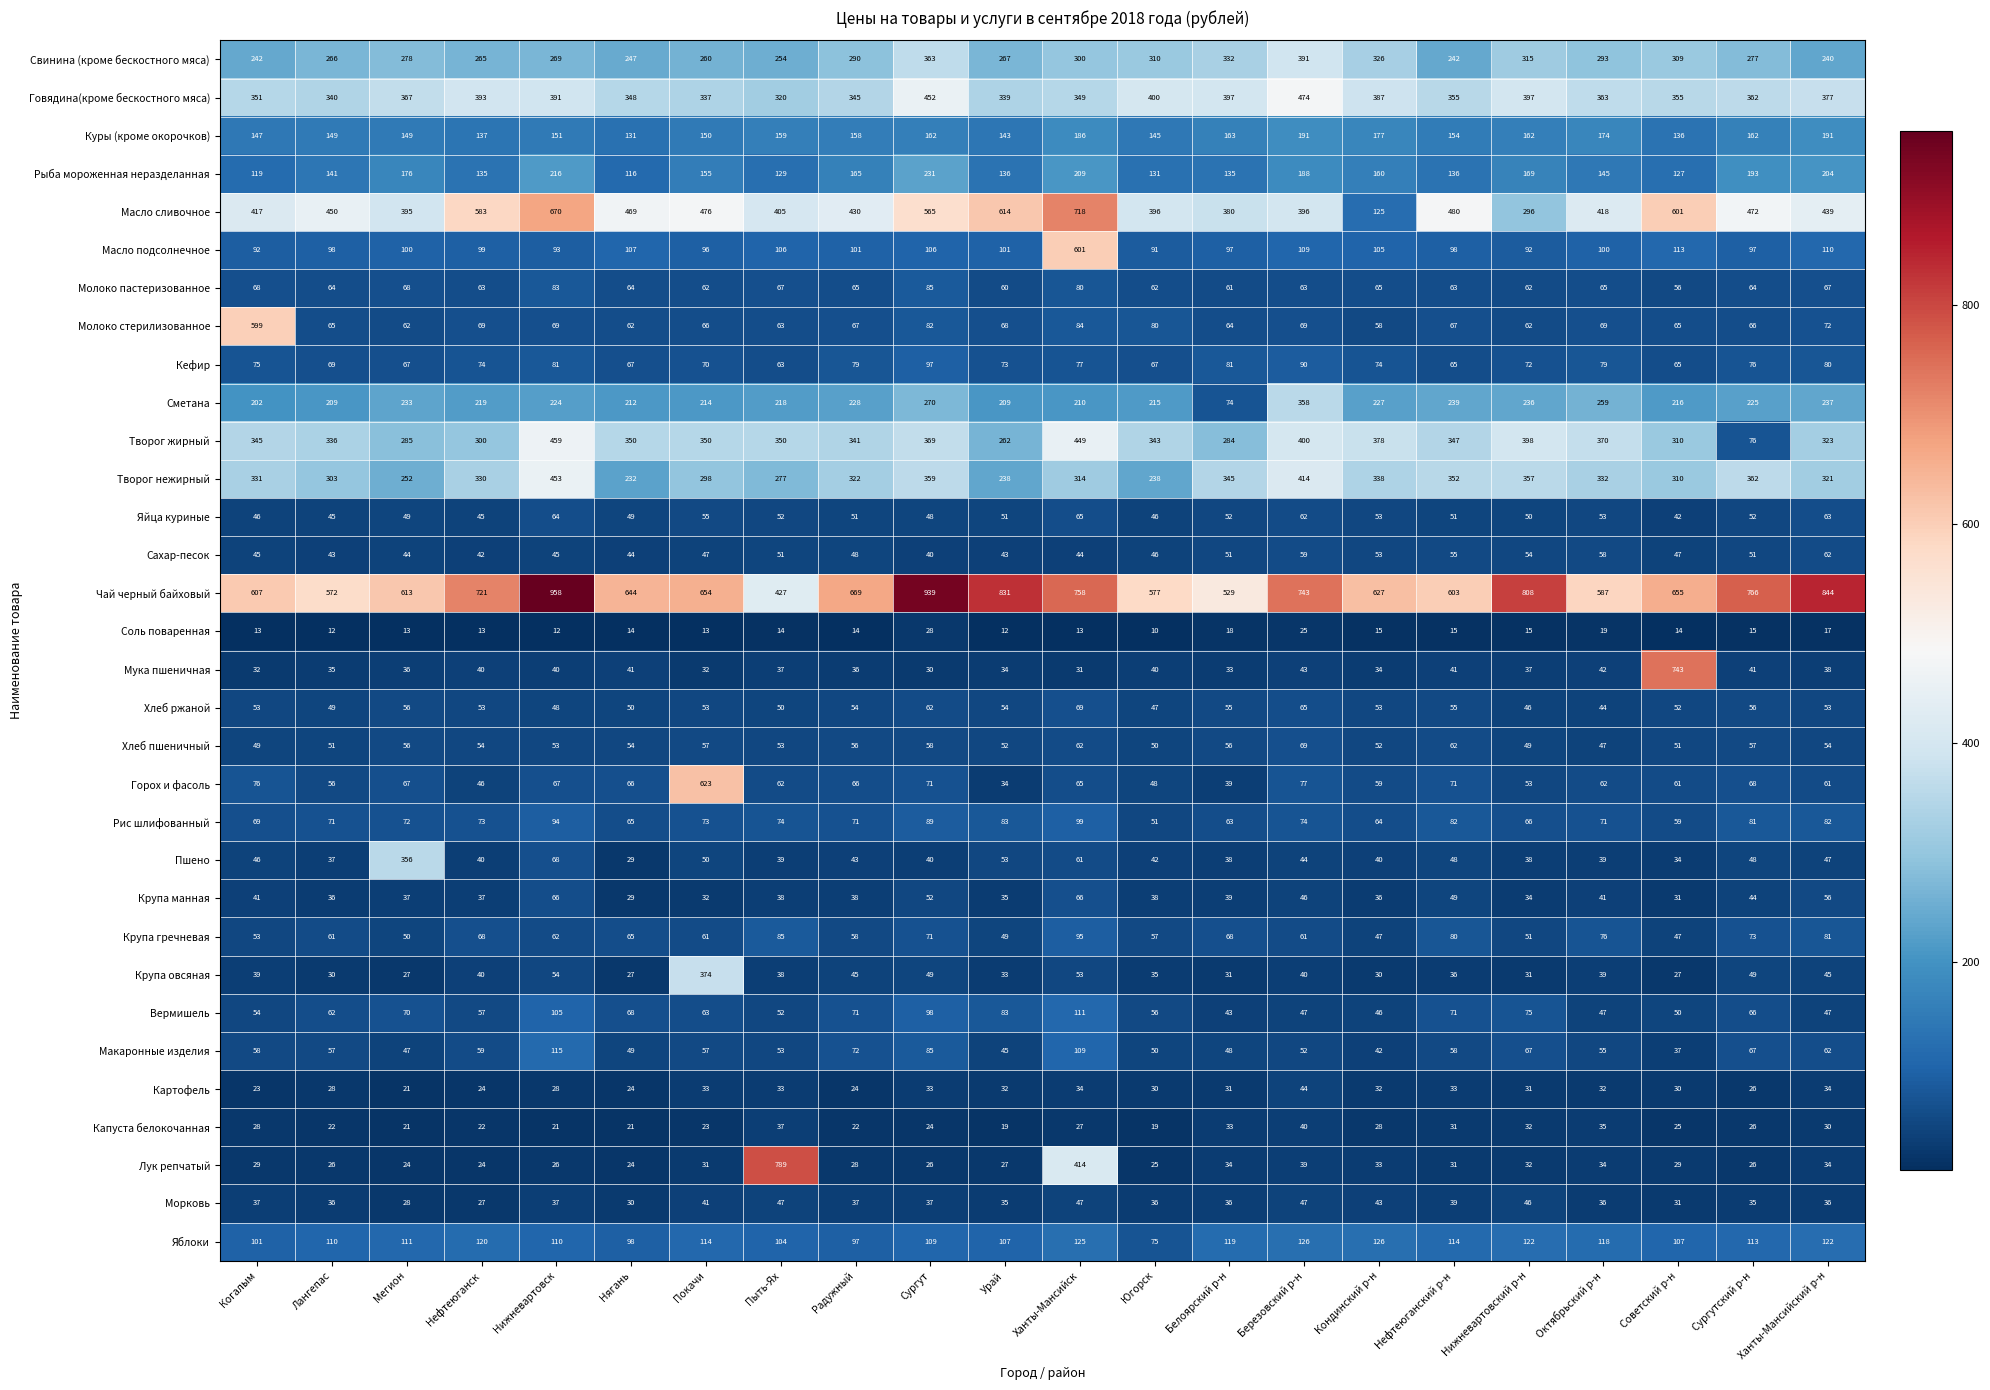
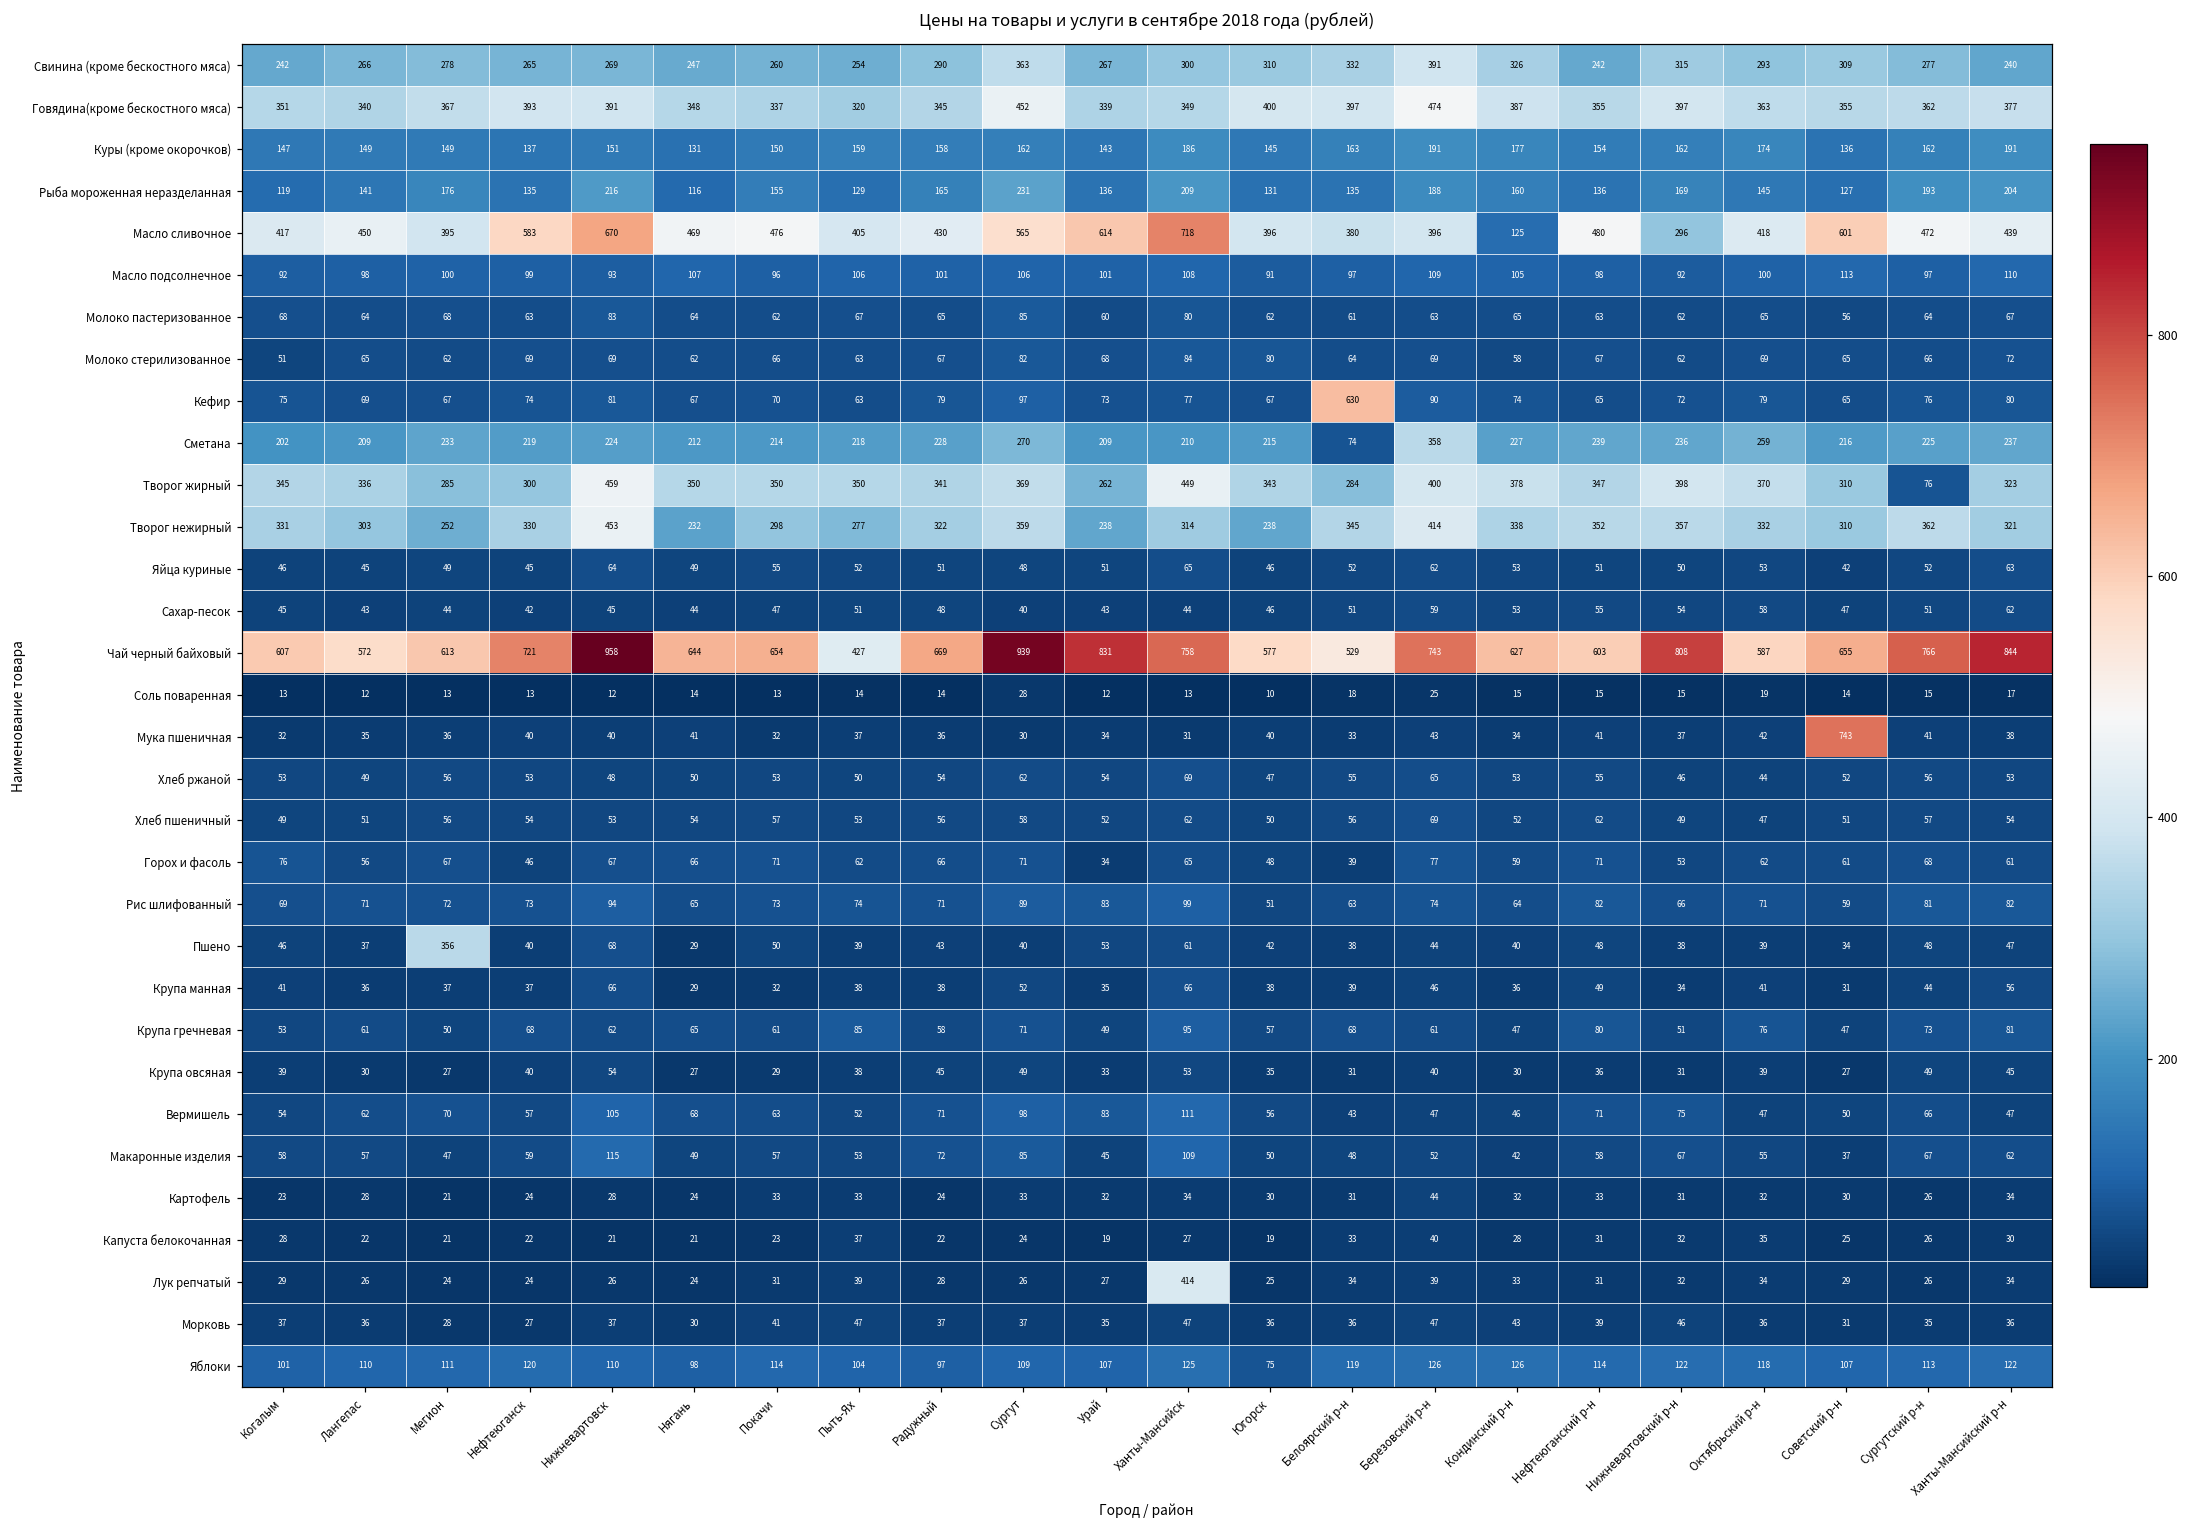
  {
    "Масло подсолнечное": {
      "Когалым": 92,
      "Лангепас": 98,
      "Мегион": 100,
      "Нефтеюганск": 99,
      "Нижневартовск": 93,
      "Нягань": 107,
      "Покачи": 96,
      "Пыть-Ях": 106,
      "Радужный": 101,
      "Сургут": 106,
      "Урай": 101,
-     "Ханты-Мансийск": 601,
+     "Ханты-Мансийск": 108,
      "Югорск": 91,
      "Белоярский р-н": 97,
      "Березовский р-н": 109,
      "Кондинский р-н": 105,
      "Нефтеюганский р-н": 98,
      "Нижневартовский р-н": 92,
      "Октябрьский р-н": 100,
      "Советский р-н": 113,
      "Сургутский р-н": 97,
      "Ханты-Мансийский р-н": 110
    },
    "Молоко стерилизованное": {
-     "Когалым": 599,
+     "Когалым": 51,
      "Лангепас": 65,
      "Мегион": 62,
      "Нефтеюганск": 69,
      "Нижневартовск": 69,
      "Нягань": 62,
      "Покачи": 66,
      "Пыть-Ях": 63,
      "Радужный": 67,
      "Сургут": 82,
      "Урай": 68,
      "Ханты-Мансийск": 84,
      "Югорск": 80,
      "Белоярский р-н": 64,
      "Березовский р-н": 69,
      "Кондинский р-н": 58,
      "Нефтеюганский р-н": 67,
      "Нижневартовский р-н": 62,
      "Октябрьский р-н": 69,
      "Советский р-н": 65,
      "Сургутский р-н": 66,
      "Ханты-Мансийский р-н": 72
    },
    "Кефир": {
      "Когалым": 75,
      "Лангепас": 69,
      "Мегион": 67,
      "Нефтеюганск": 74,
      "Нижневартовск": 81,
      "Нягань": 67,
      "Покачи": 70,
      "Пыть-Ях": 63,
      "Радужный": 79,
      "Сургут": 97,
      "Урай": 73,
      "Ханты-Мансийск": 77,
      "Югорск": 67,
-     "Белоярский р-н": 81,
+     "Белоярский р-н": 630,
      "Березовский р-н": 90,
      "Кондинский р-н": 74,
      "Нефтеюганский р-н": 65,
      "Нижневартовский р-н": 72,
      "Октябрьский р-н": 79,
      "Советский р-н": 65,
      "Сургутский р-н": 76,
      "Ханты-Мансийский р-н": 80
    },
    "Горох и фасоль": {
      "Когалым": 76,
      "Лангепас": 56,
      "Мегион": 67,
      "Нефтеюганск": 46,
      "Нижневартовск": 67,
      "Нягань": 66,
-     "Покачи": 623,
+     "Покачи": 71,
      "Пыть-Ях": 62,
      "Радужный": 66,
      "Сургут": 71,
      "Урай": 34,
      "Ханты-Мансийск": 65,
      "Югорск": 48,
      "Белоярский р-н": 39,
      "Березовский р-н": 77,
      "Кондинский р-н": 59,
      "Нефтеюганский р-н": 71,
      "Нижневартовский р-н": 53,
      "Октябрьский р-н": 62,
      "Советский р-н": 61,
      "Сургутский р-н": 68,
      "Ханты-Мансийский р-н": 61
    },
    "Крупа овсяная": {
      "Когалым": 39,
      "Лангепас": 30,
      "Мегион": 27,
      "Нефтеюганск": 40,
      "Нижневартовск": 54,
      "Нягань": 27,
-     "Покачи": 374,
+     "Покачи": 29,
      "Пыть-Ях": 38,
      "Радужный": 45,
      "Сургут": 49,
      "Урай": 33,
      "Ханты-Мансийск": 53,
      "Югорск": 35,
      "Белоярский р-н": 31,
      "Березовский р-н": 40,
      "Кондинский р-н": 30,
      "Нефтеюганский р-н": 36,
      "Нижневартовский р-н": 31,
      "Октябрьский р-н": 39,
      "Советский р-н": 27,
      "Сургутский р-н": 49,
      "Ханты-Мансийский р-н": 45
    },
    "Лук репчатый": {
      "Когалым": 29,
      "Лангепас": 26,
      "Мегион": 24,
      "Нефтеюганск": 24,
      "Нижневартовск": 26,
      "Нягань": 24,
      "Покачи": 31,
-     "Пыть-Ях": 789,
+     "Пыть-Ях": 39,
      "Радужный": 28,
      "Сургут": 26,
      "Урай": 27,
      "Ханты-Мансийск": 414,
      "Югорск": 25,
      "Белоярский р-н": 34,
      "Березовский р-н": 39,
      "Кондинский р-н": 33,
      "Нефтеюганский р-н": 31,
      "Нижневартовский р-н": 32,
      "Октябрьский р-н": 34,
      "Советский р-н": 29,
      "Сургутский р-н": 26,
      "Ханты-Мансийский р-н": 34
    }
  }
